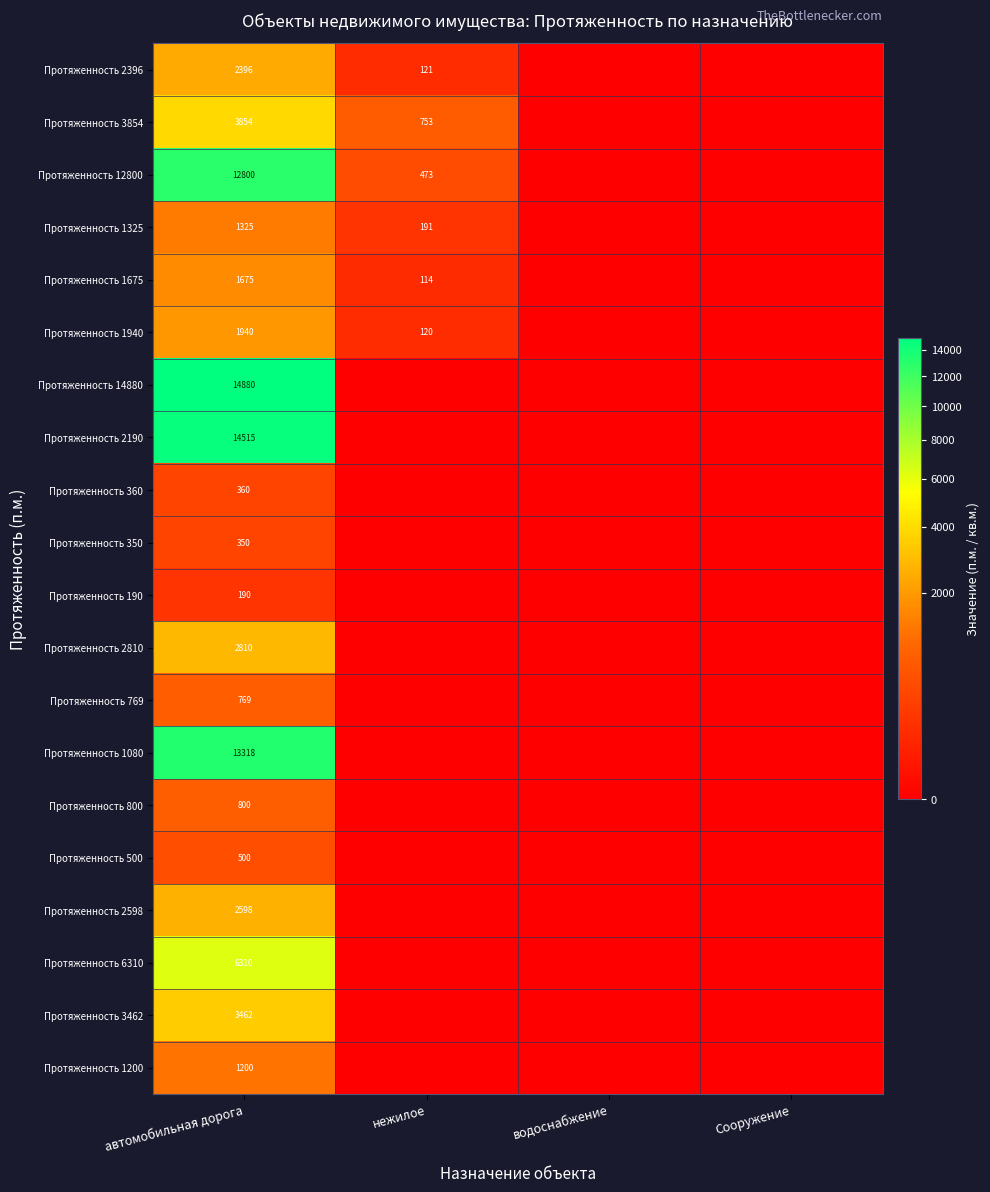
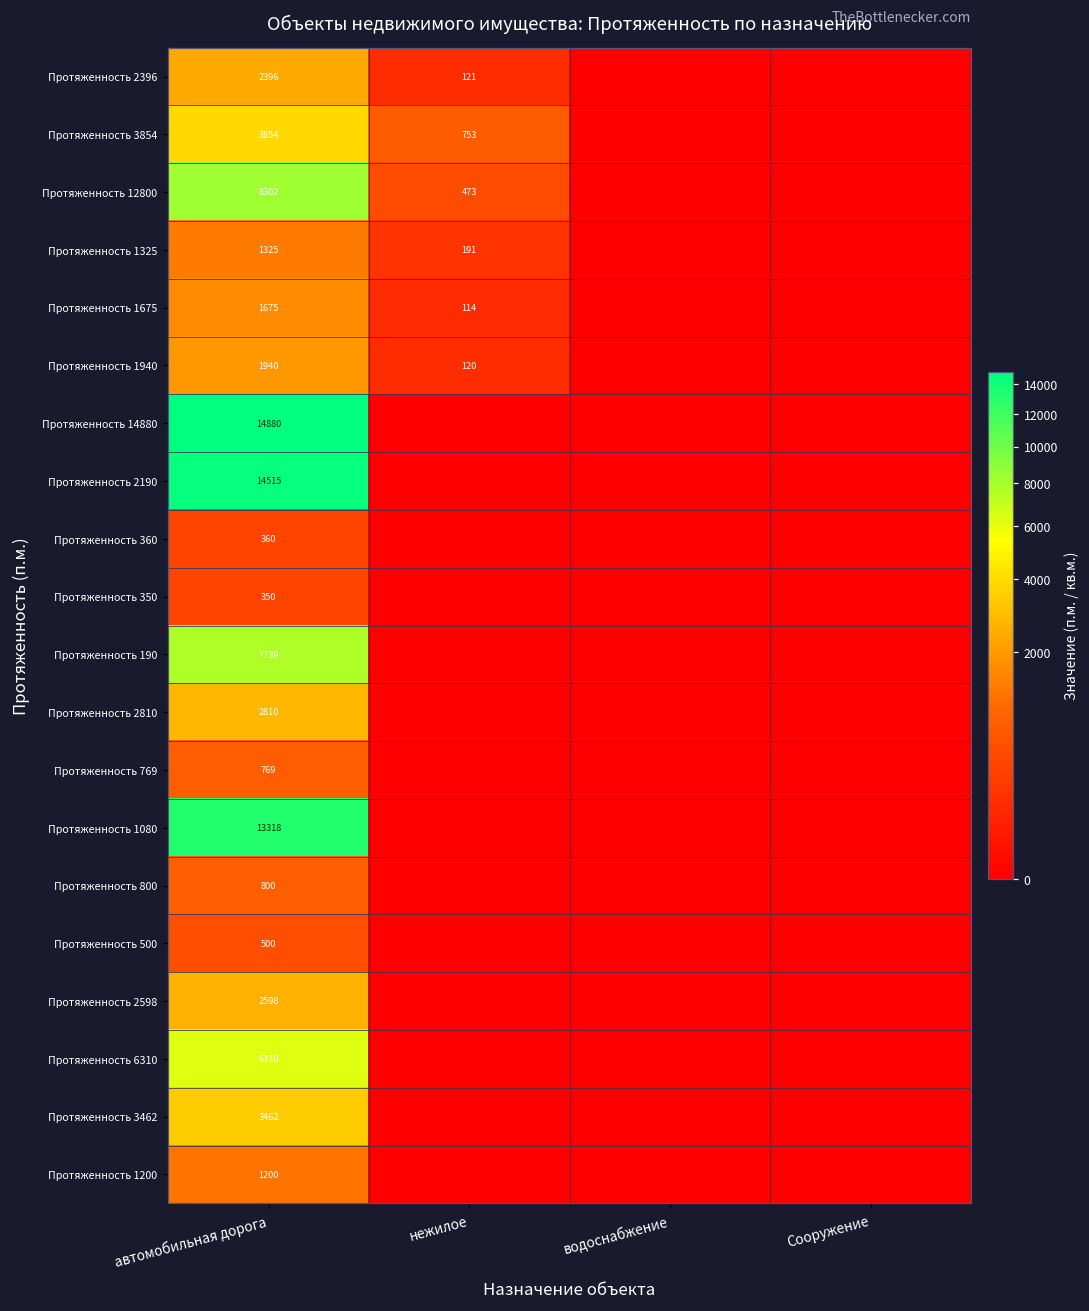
  {
    "Протяженность 2396": {
      "автомобильная дорога": 2396,
      "нежилое": 121
    },
    "Протяженность 3854": {
      "автомобильная дорога": 3854,
      "нежилое": 753
    },
    "Протяженность 12800": {
-     "автомобильная дорога": 12800,
+     "автомобильная дорога": 8302,
      "нежилое": 473
    },
    "Протяженность 1325": {
      "автомобильная дорога": 1325,
      "нежилое": 191
    },
    "Протяженность 1675": {
      "автомобильная дорога": 1675,
      "нежилое": 114
    },
    "Протяженность 1940": {
      "автомобильная дорога": 1940,
      "нежилое": 120
    },
    "Протяженность 14880": {
      "автомобильная дорога": 14880
    },
    "Протяженность 2190": {
      "автомобильная дорога": 14515
    },
    "Протяженность 360": {
      "автомобильная дорога": 360
    },
    "Протяженность 350": {
      "автомобильная дорога": 350
    },
    "Протяженность 190": {
-     "автомобильная дорога": 190
+     "автомобильная дорога": 7739
    },
    "Протяженность 2810": {
      "автомобильная дорога": 2810
    },
    "Протяженность 769": {
      "автомобильная дорога": 769
    },
    "Протяженность 1080": {
      "автомобильная дорога": 13318
    },
    "Протяженность 800": {
      "автомобильная дорога": 800
    },
    "Протяженность 500": {
      "автомобильная дорога": 500
    },
    "Протяженность 2598": {
      "автомобильная дорога": 2598
    },
    "Протяженность 6310": {
      "автомобильная дорога": 6310
    },
    "Протяженность 3462": {
      "автомобильная дорога": 3462
    },
    "Протяженность 1200": {
      "автомобильная дорога": 1200
    }
  }
